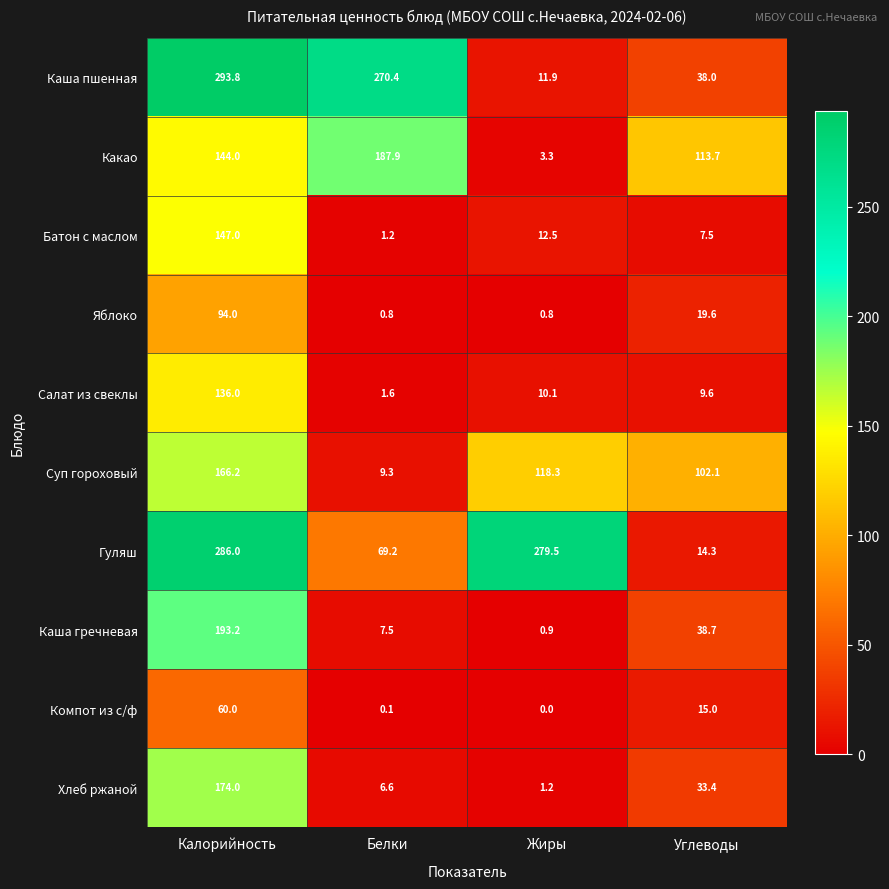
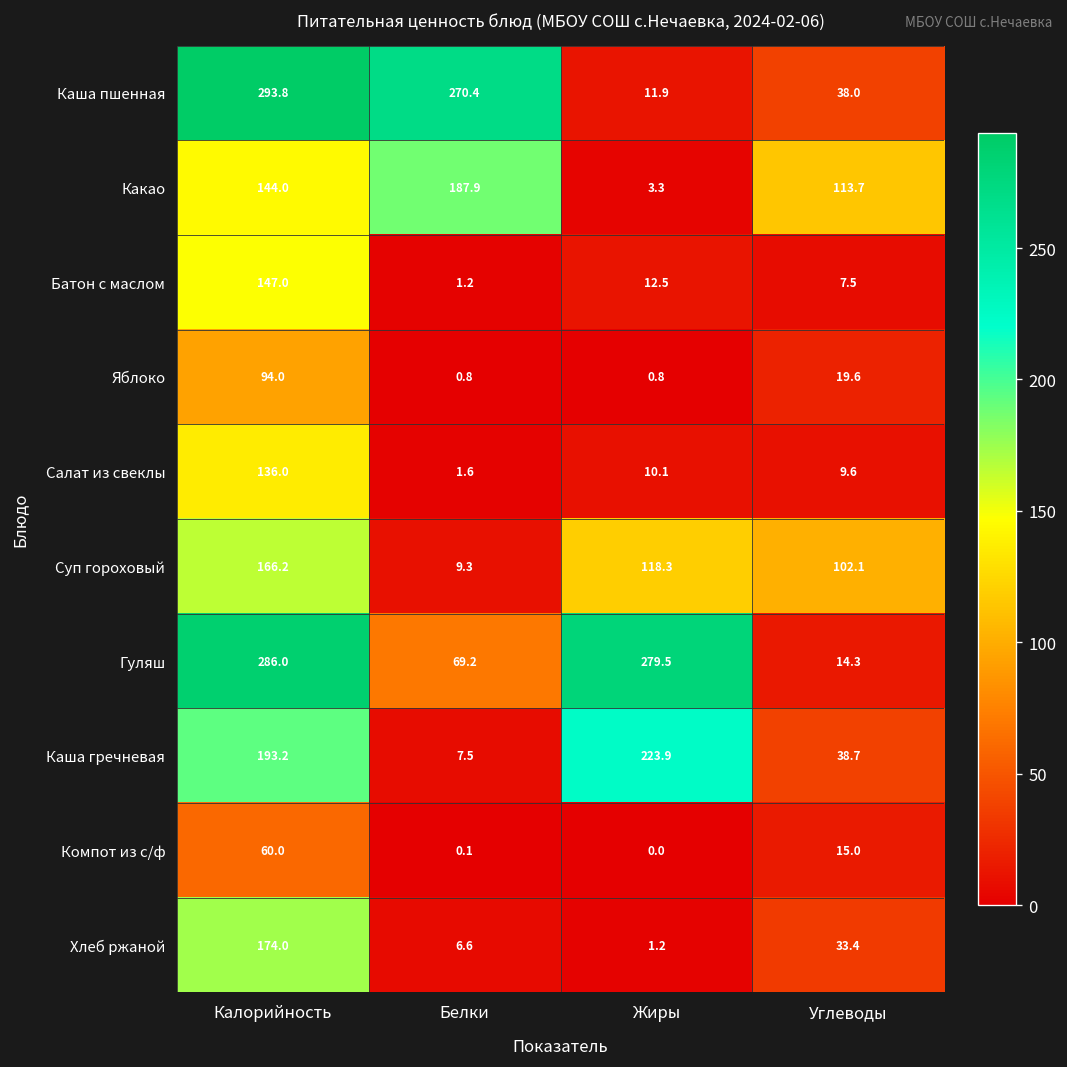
  {
    "Каша пшенная": {
      "Калорийность": 293.8,
      "Белки": 270.4,
      "Жиры": 11.9,
      "Углеводы": 38.0
    },
    "Какао": {
      "Калорийность": 144.0,
      "Белки": 187.9,
      "Жиры": 3.3,
      "Углеводы": 113.7
    },
    "Батон с маслом": {
      "Калорийность": 147.0,
      "Белки": 1.2,
      "Жиры": 12.5,
      "Углеводы": 7.5
    },
    "Яблоко": {
      "Калорийность": 94.0,
      "Белки": 0.8,
      "Жиры": 0.8,
      "Углеводы": 19.6
    },
    "Салат из свеклы": {
      "Калорийность": 136.0,
      "Белки": 1.6,
      "Жиры": 10.1,
      "Углеводы": 9.6
    },
    "Суп гороховый": {
      "Калорийность": 166.2,
      "Белки": 9.3,
      "Жиры": 118.3,
      "Углеводы": 102.1
    },
    "Гуляш": {
      "Калорийность": 286.0,
      "Белки": 69.2,
      "Жиры": 279.5,
      "Углеводы": 14.3
    },
    "Каша гречневая": {
      "Калорийность": 193.2,
      "Белки": 7.5,
-     "Жиры": 0.9,
+     "Жиры": 223.9,
      "Углеводы": 38.7
    },
    "Компот из с/ф": {
      "Калорийность": 60.0,
      "Белки": 0.1,
      "Жиры": 0.0,
      "Углеводы": 15.0
    },
    "Хлеб ржаной": {
      "Калорийность": 174.0,
      "Белки": 6.6,
      "Жиры": 1.2,
      "Углеводы": 33.4
    }
  }
